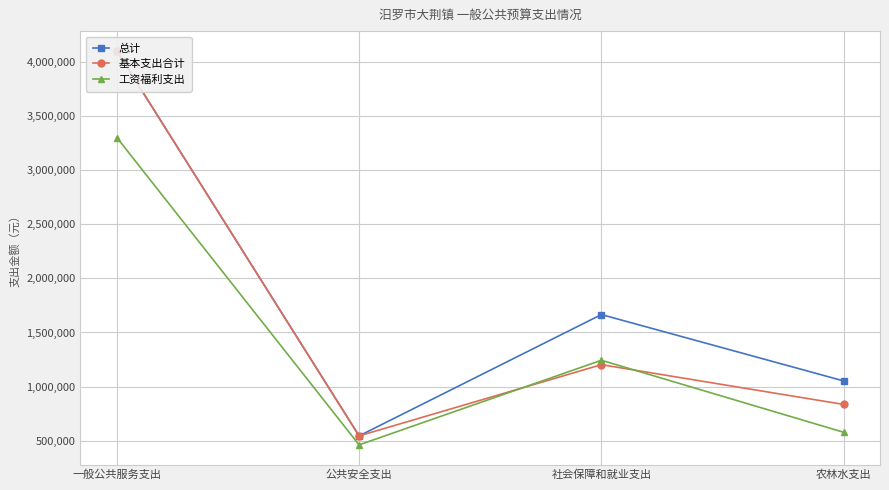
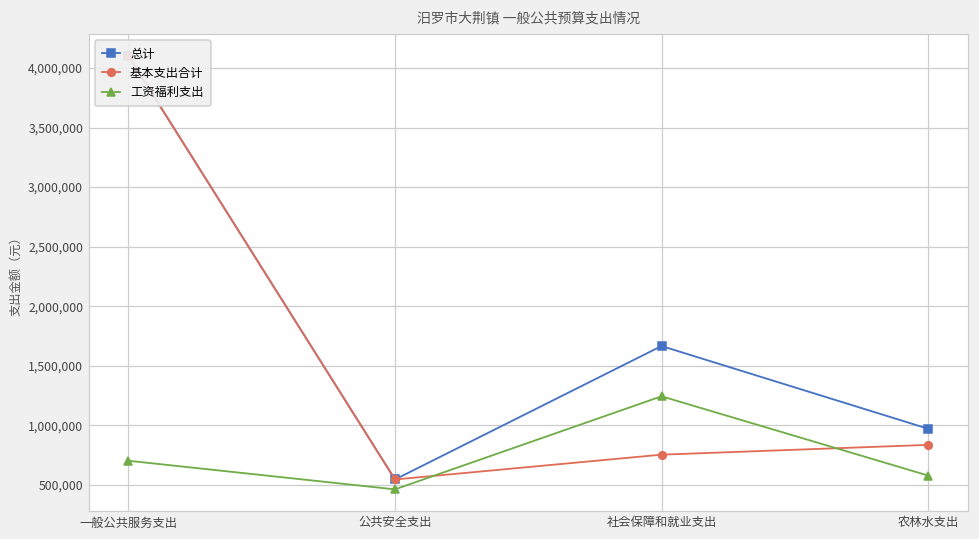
  {
    "总计": {
      "社会保障和就业支出": "1,670,000",
-     "农林水支出": "1,050,000"
+     "农林水支出": "970,000"
    },
    "基本支出合计": {
-     "社会保障和就业支出": "1,200,000",
+     "社会保障和就业支出": "750,000",
      "农林水支出": "840,000"
    },
    "工资福利支出": {
-     "一般公共服务支出": "3,300,000",
+     "一般公共服务支出": "700,000",
      "公共安全支出": "460,000",
      "社会保障和就业支出": "1,240,000",
      "农林水支出": "580,000"
    }
  }
